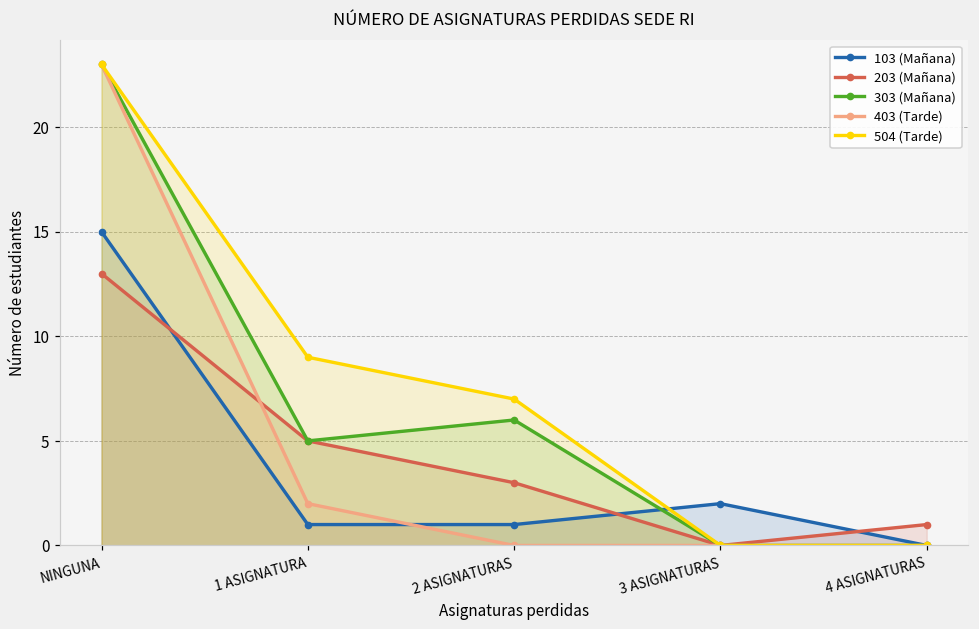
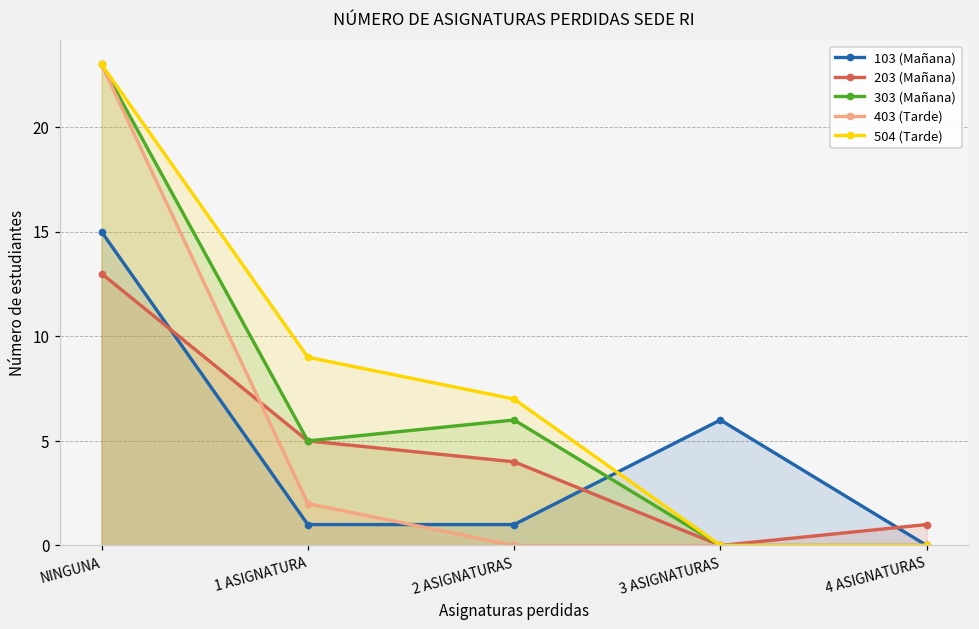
  {
    "103 (Mañana)": {
      "NINGUNA": 15,
      "1 ASIGNATURA": 1,
      "2 ASIGNATURAS": 1,
-     "3 ASIGNATURAS": 2
+     "3 ASIGNATURAS": 6
    },
    "203 (Mañana)": {
      "NINGUNA": 13,
-     "2 ASIGNATURAS": 3,
+     "2 ASIGNATURAS": 4,
      "4 ASIGNATURAS": 1
    },
    "303 (Mañana)": {
      "2 ASIGNATURAS": 6
    },
    "403 (Tarde)": {
      "1 ASIGNATURA": 2,
      "2 ASIGNATURAS": 0
    },
    "504 (Tarde)": {
      "1 ASIGNATURA": 9,
      "2 ASIGNATURAS": 7
    }
  }
